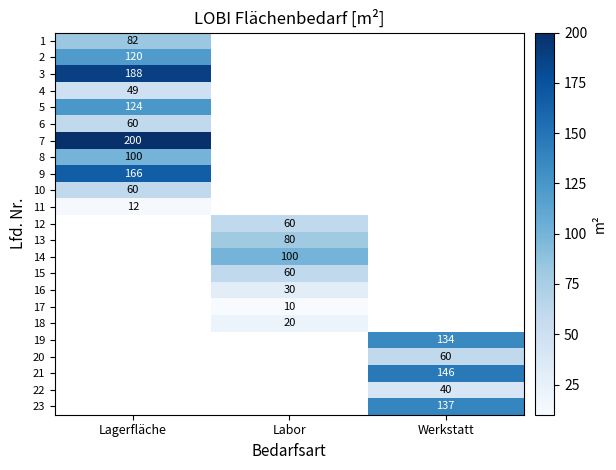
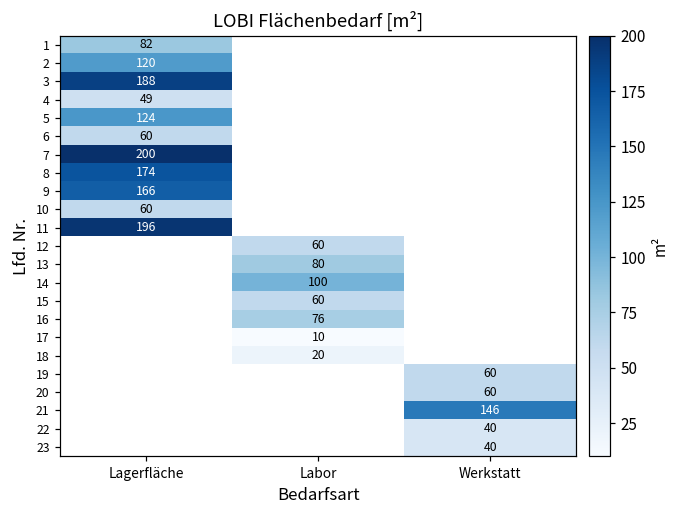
  {
    "1": {
      "Lagerfläche": 82
    },
    "2": {
      "Lagerfläche": 120
    },
    "3": {
      "Lagerfläche": 188
    },
    "4": {
      "Lagerfläche": 49
    },
    "5": {
      "Lagerfläche": 124
    },
    "6": {
      "Lagerfläche": 60
    },
    "7": {
      "Lagerfläche": 200
    },
    "8": {
-     "Lagerfläche": 100
+     "Lagerfläche": 174
    },
    "9": {
      "Lagerfläche": 166
    },
    "10": {
      "Lagerfläche": 60
    },
    "11": {
-     "Lagerfläche": 12
+     "Lagerfläche": 196
    },
    "12": {
      "Labor": 60
    },
    "13": {
      "Labor": 80
    },
    "14": {
      "Labor": 100
    },
    "15": {
      "Labor": 60
    },
    "16": {
-     "Labor": 30
+     "Labor": 76
    },
    "17": {
      "Labor": 10
    },
    "18": {
      "Labor": 20
    },
    "19": {
-     "Werkstatt": 134
+     "Werkstatt": 60
    },
    "20": {
      "Werkstatt": 60
    },
    "21": {
      "Werkstatt": 146
    },
    "22": {
      "Werkstatt": 40
    },
    "23": {
-     "Werkstatt": 137
+     "Werkstatt": 40
    }
  }
